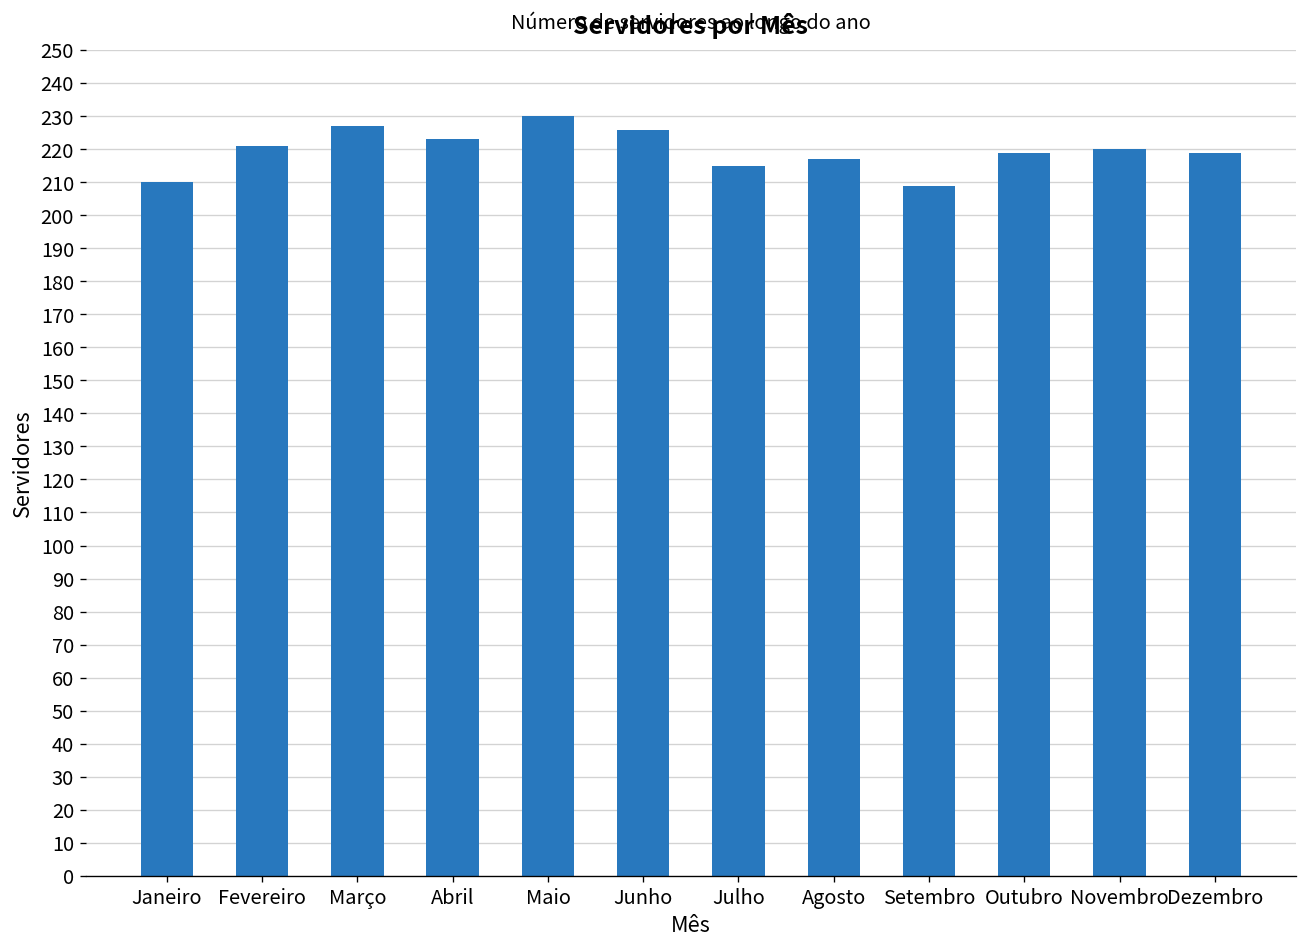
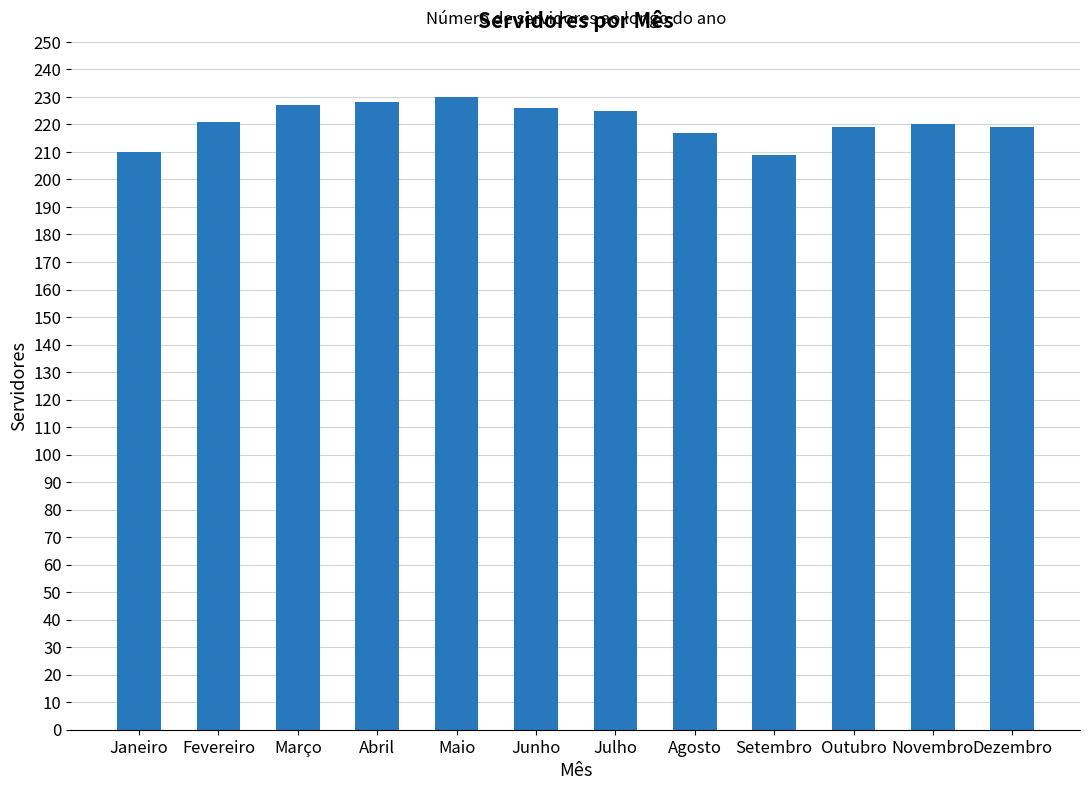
  {
    "Janeiro": 210,
    "Fevereiro": 221,
    "Março": 227,
-   "Abril": 223,
+   "Abril": 228,
    "Maio": 230,
    "Junho": 226,
-   "Julho": 215,
+   "Julho": 225,
    "Agosto": 217,
    "Setembro": 209,
    "Outubro": 219,
    "Novembro": 220,
    "Dezembro": 219
  }
